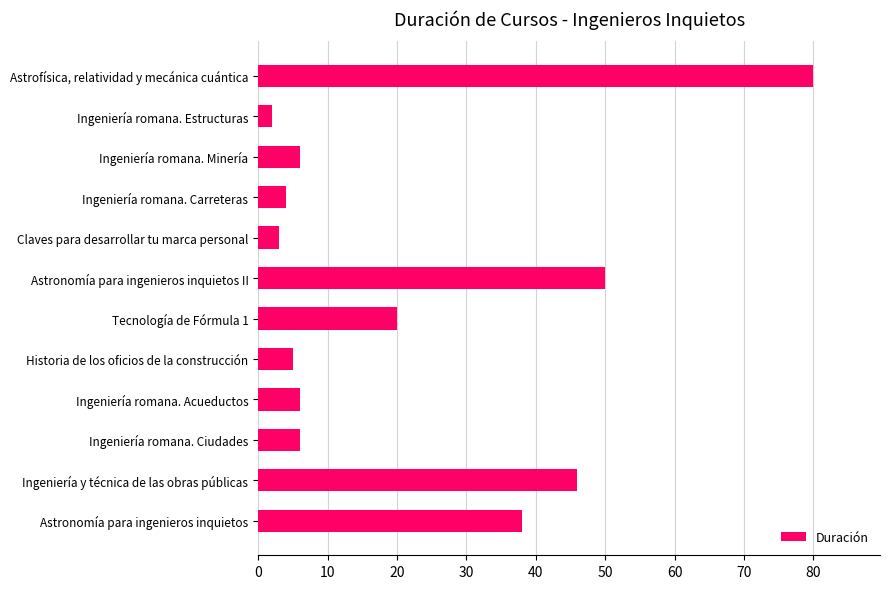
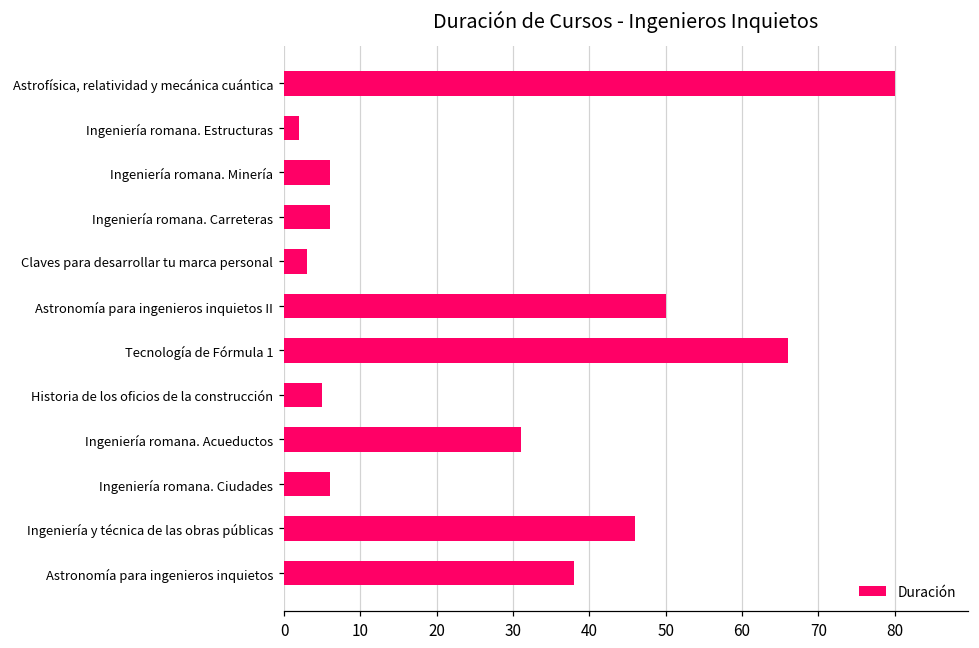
  {
    "Astrofísica, relatividad y mecánica cuántica": 80,
    "Ingeniería romana. Estructuras": 2,
    "Ingeniería romana. Minería": 6,
-   "Ingeniería romana. Carreteras": 4,
+   "Ingeniería romana. Carreteras": 6,
    "Claves para desarrollar tu marca personal": 3,
    "Astronomía para ingenieros inquietos II": 50,
-   "Tecnología de Fórmula 1": 20,
+   "Tecnología de Fórmula 1": 66,
    "Historia de los oficios de la construcción": 5,
-   "Ingeniería romana. Acueductos": 6,
+   "Ingeniería romana. Acueductos": 31,
    "Ingeniería romana. Ciudades": 6,
    "Ingeniería y técnica de las obras públicas": 46,
    "Astronomía para ingenieros inquietos": 38
  }
